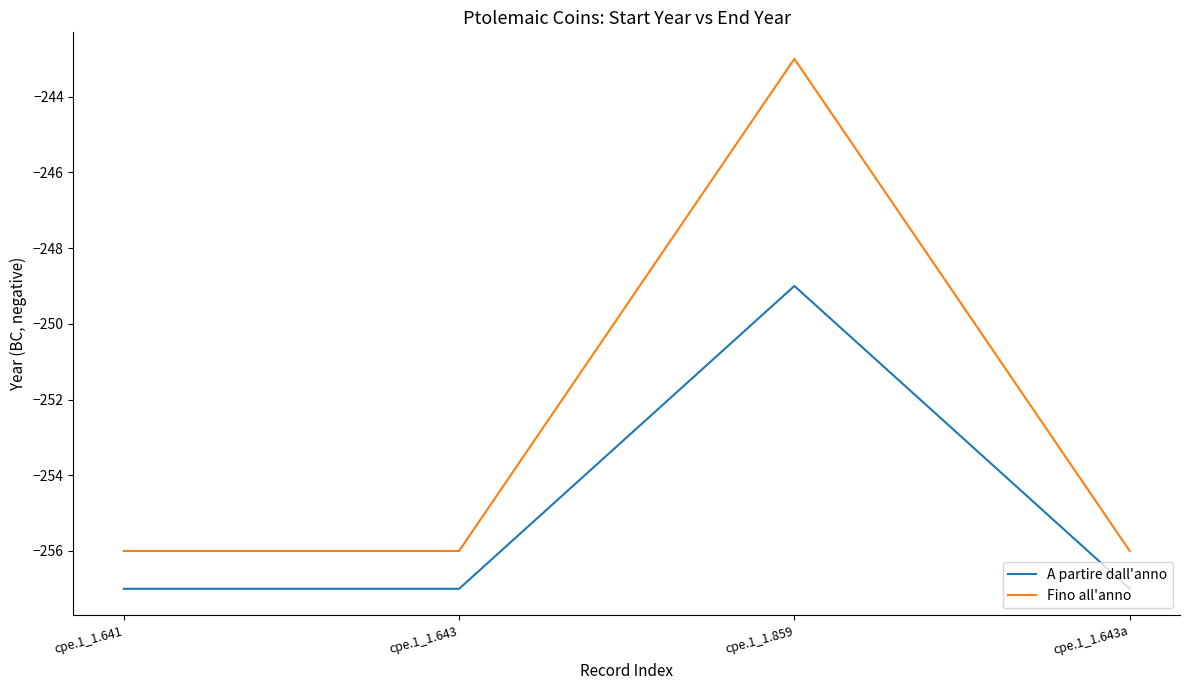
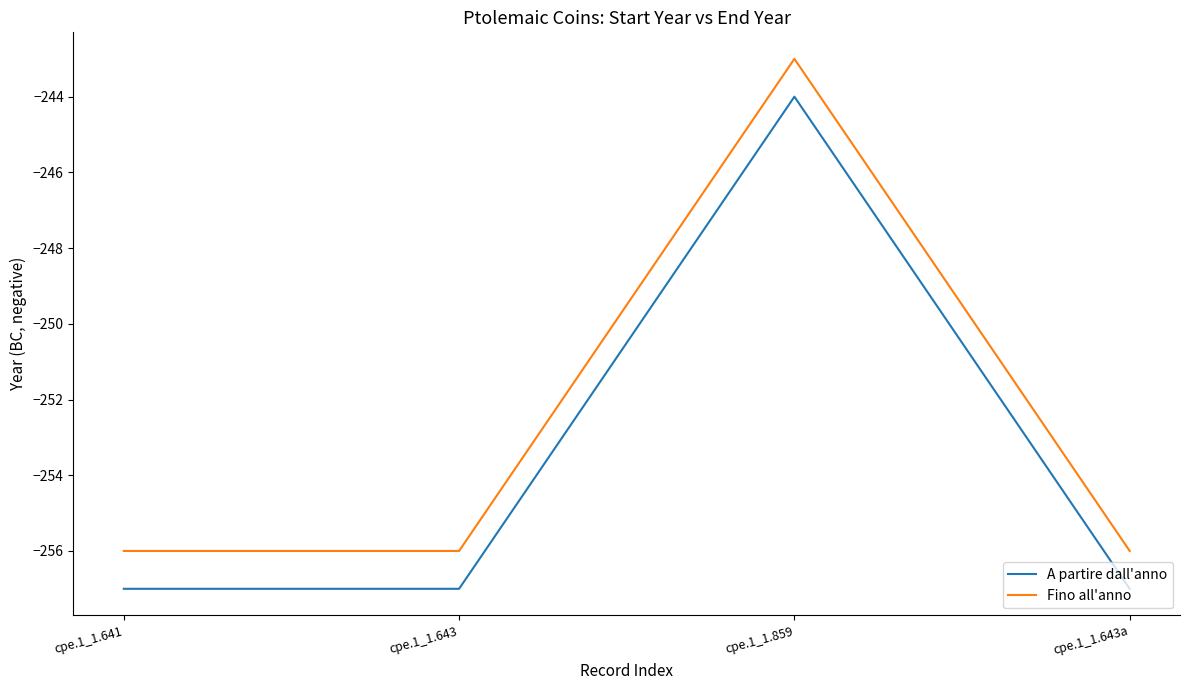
  {
    "A partire dall'anno": {
      "cpe.1_1.641": -257,
      "cpe.1_1.643": -257,
-     "cpe.1_1.859": -249
+     "cpe.1_1.859": -244
    },
    "Fino all'anno": {
      "cpe.1_1.641": -256,
      "cpe.1_1.643": -256,
      "cpe.1_1.859": -243,
      "cpe.1_1.643a": -256
    }
  }
